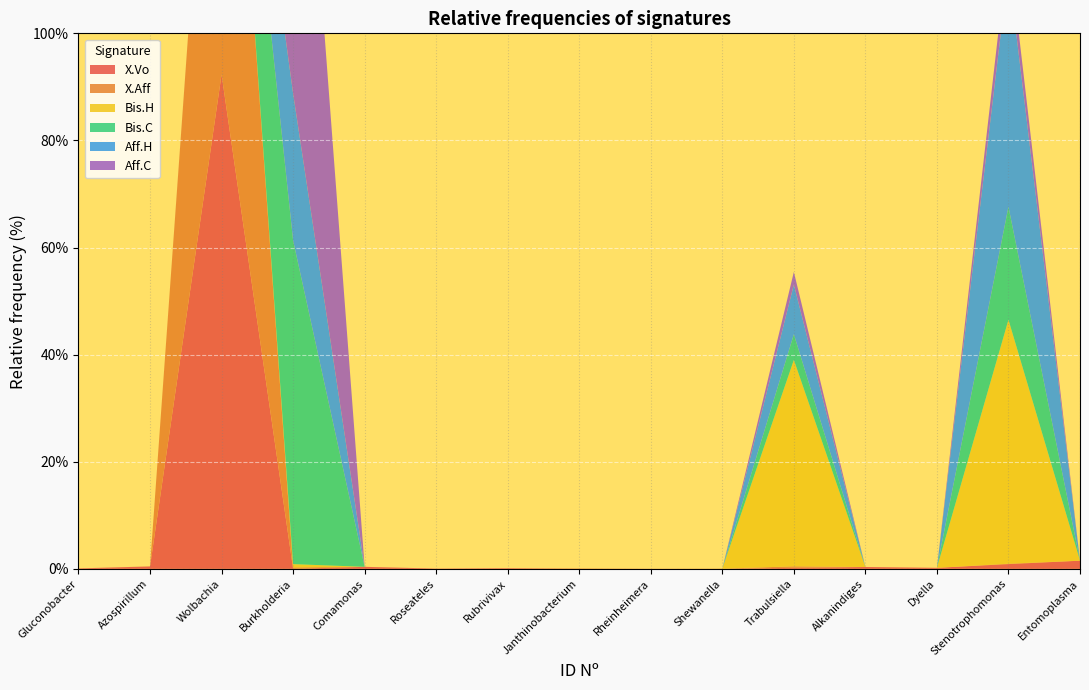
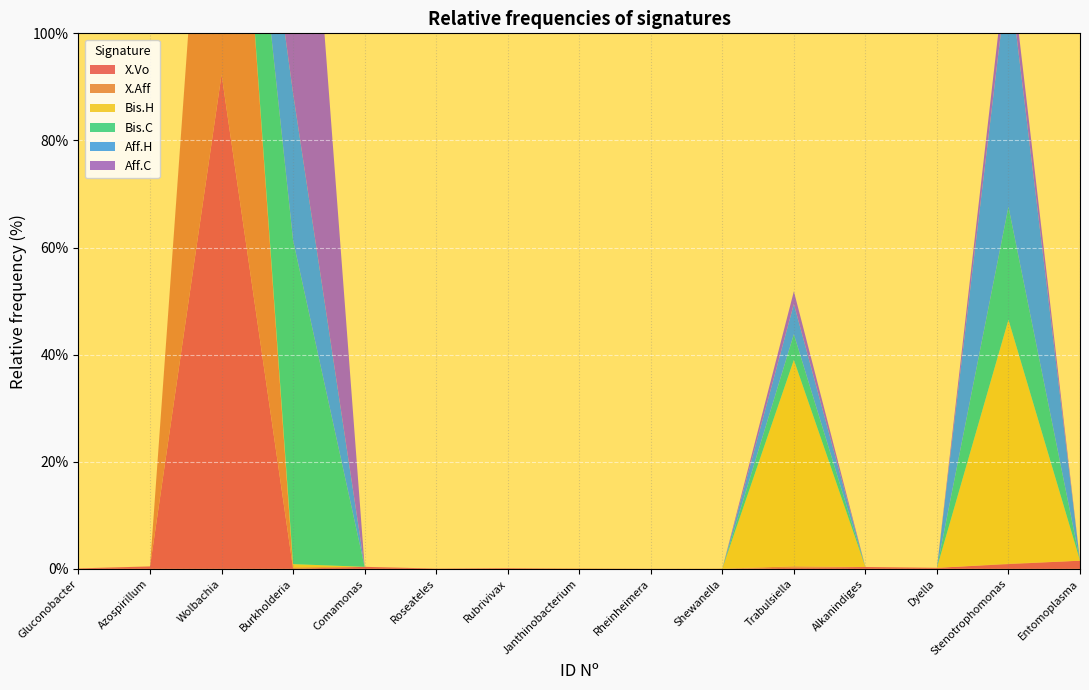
  {
    "Bis.H": {
      "Burkholderia": "1%",
      "Trabulsiella": "39%",
      "Stenotrophomonas": "46%"
    },
    "Bis.C": {
      "Burkholderia": "60%",
      "Trabulsiella": "5%",
      "Stenotrophomonas": "21%"
    },
    "Aff.H": {
      "Burkholderia": "27%",
-     "Trabulsiella": "9%"
+     "Trabulsiella": "6%"
    },
    "Aff.C": {
      "Trabulsiella": "2%"
    }
  }
